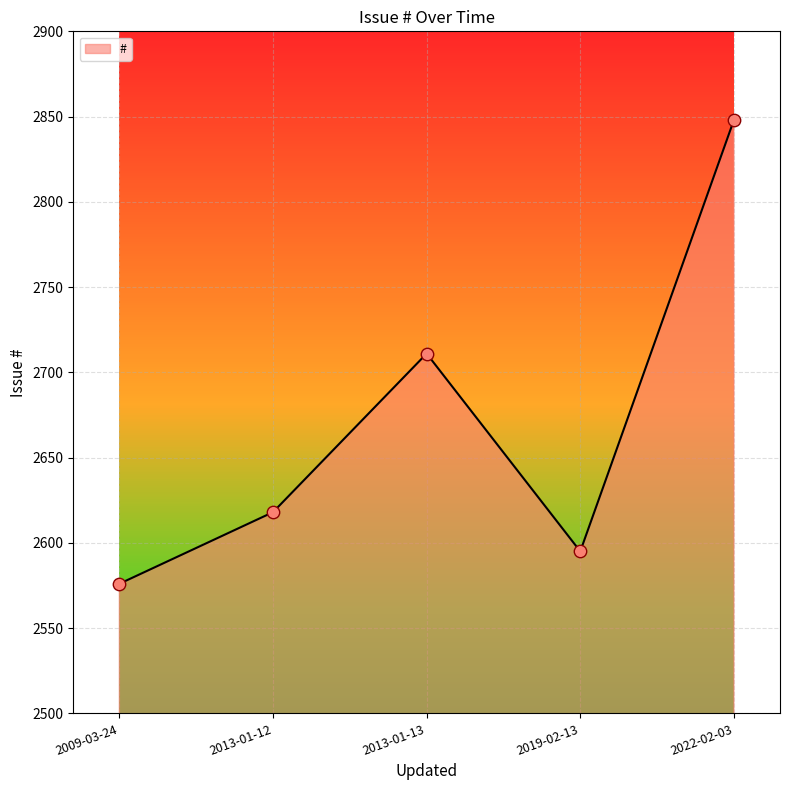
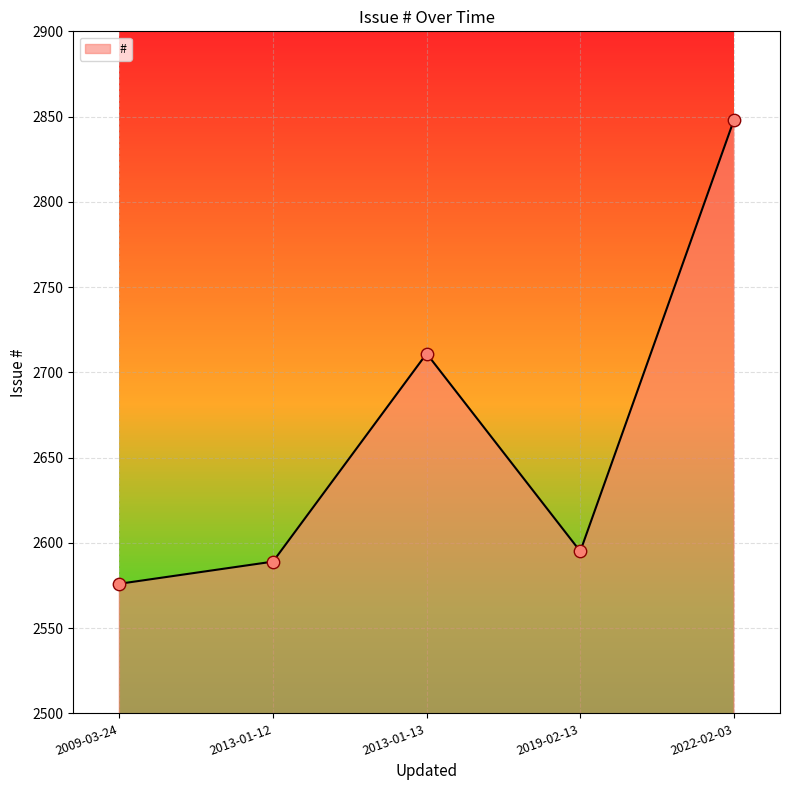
  {
    "2009-03-24": 2576,
-   "2013-01-12": 2618,
+   "2013-01-12": 2589,
    "2013-01-13": 2711,
    "2019-02-13": 2595,
    "2022-02-03": 2848
  }
